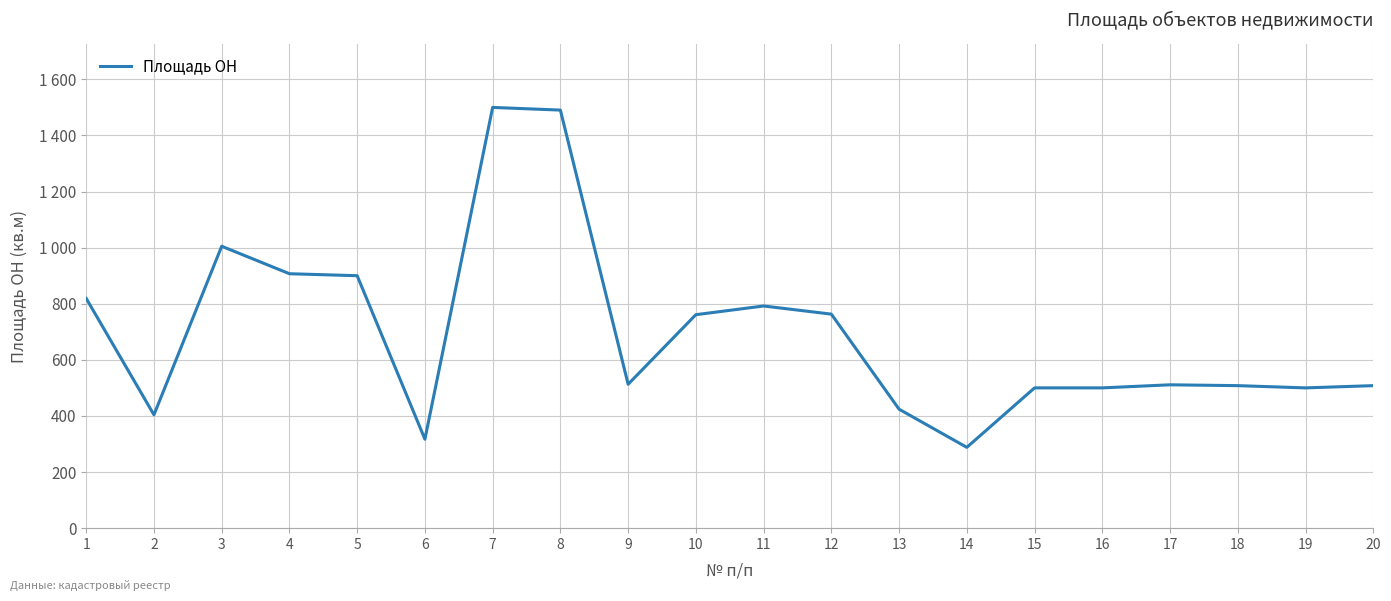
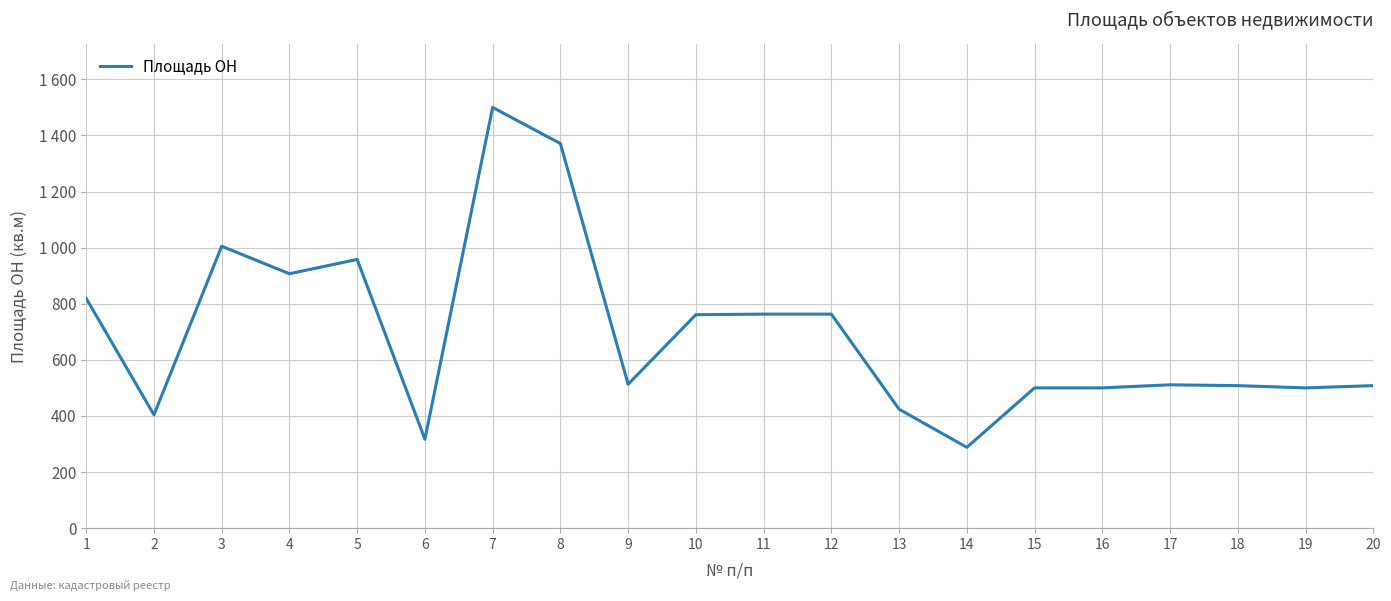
  {
    "1": 820,
    "2": 400,
    "3": 1010,
    "4": 910,
-   "5": 900,
+   "5": 960,
    "6": 320,
    "7": 1500,
-   "8": 1490,
+   "8": 1370,
    "9": 510,
    "10": 760,
-   "11": 790,
+   "11": 760,
    "12": 760,
    "13": 420,
    "14": 290,
    "15": 500,
    "16": 500,
    "17": 510,
    "18": 510,
    "19": 500,
    "20": 510
  }
